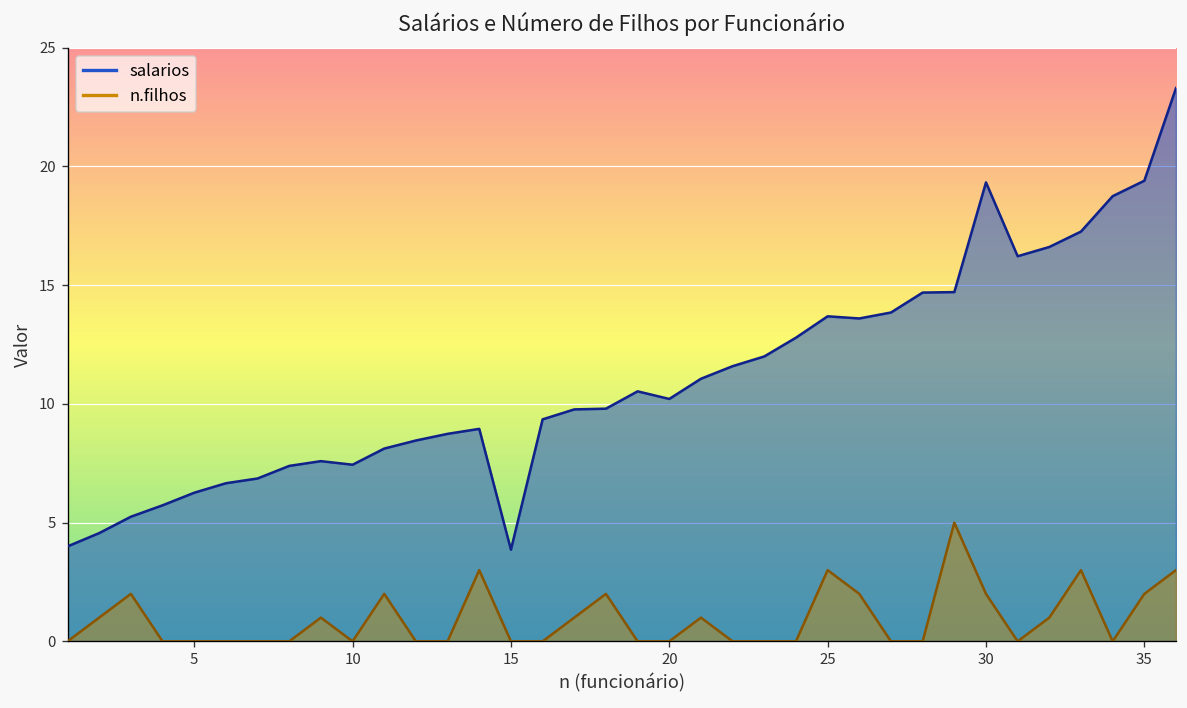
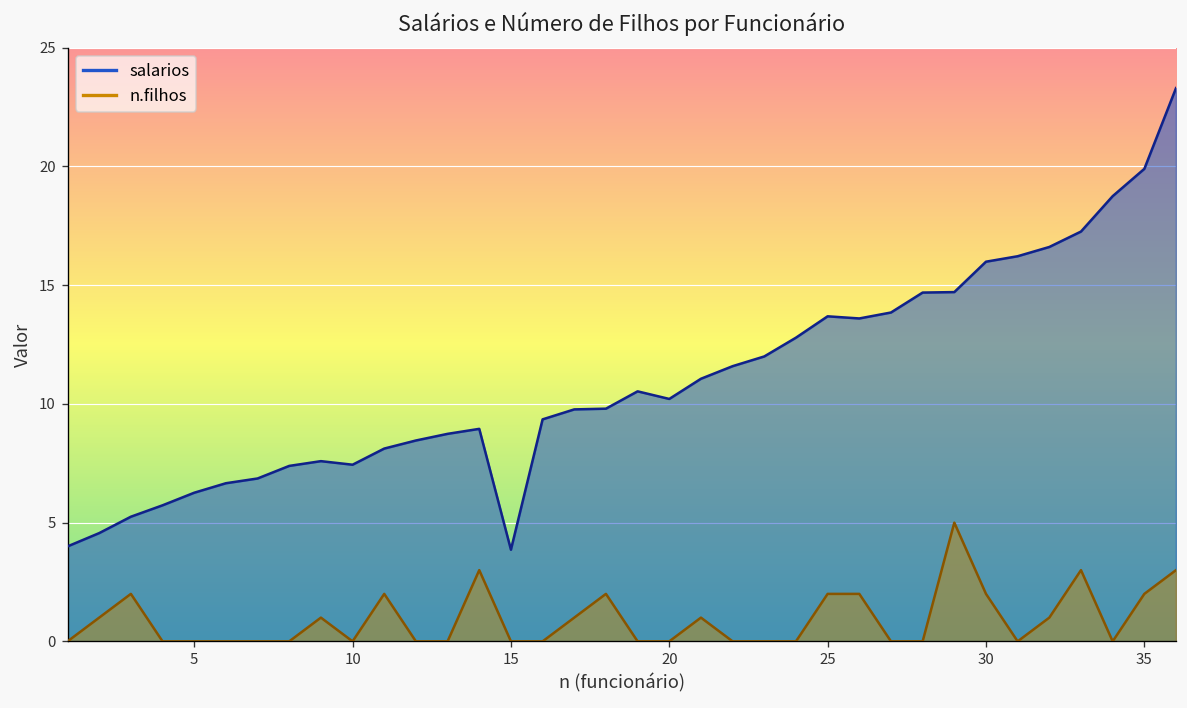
  {
    "salarios": {
      "5": 6.3,
      "10": 7.4,
      "15": 3.9,
      "20": 10.2,
      "25": 13.7,
-     "30": 19.3,
-     "35": 19.4
+     "30": 16.0,
+     "35": 19.9
    },
    "n.filhos": {
      "5": 0,
      "10": 0,
      "15": 0,
      "20": 0,
-     "25": 3,
+     "25": 2,
      "30": 2,
      "35": 2
    }
  }
